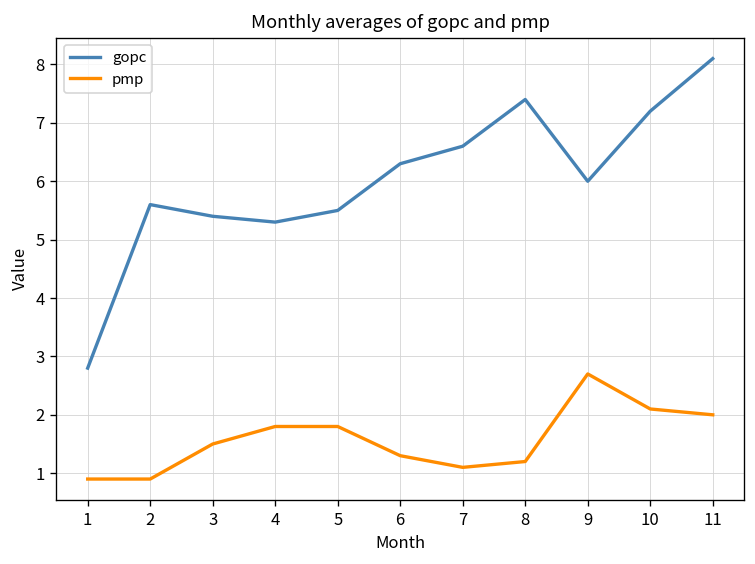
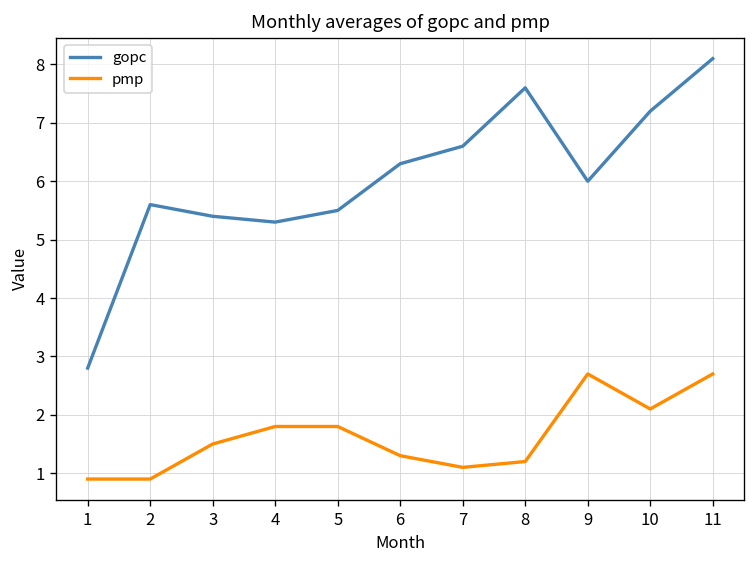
  {
    "gopc": {
      "1": 2.8,
      "2": 5.6,
      "3": 5.4,
      "4": 5.3,
      "5": 5.5,
      "6": 6.3,
      "7": 6.6,
-     "8": 7.4,
+     "8": 7.6,
      "9": 6.0,
      "10": 7.2,
      "11": 8.1
    },
    "pmp": {
      "1": 0.9,
      "2": 0.9,
      "3": 1.5,
      "4": 1.8,
      "5": 1.8,
      "6": 1.3,
      "7": 1.1,
      "8": 1.2,
      "9": 2.7,
      "10": 2.1,
-     "11": 2.0
+     "11": 2.7
    }
  }
